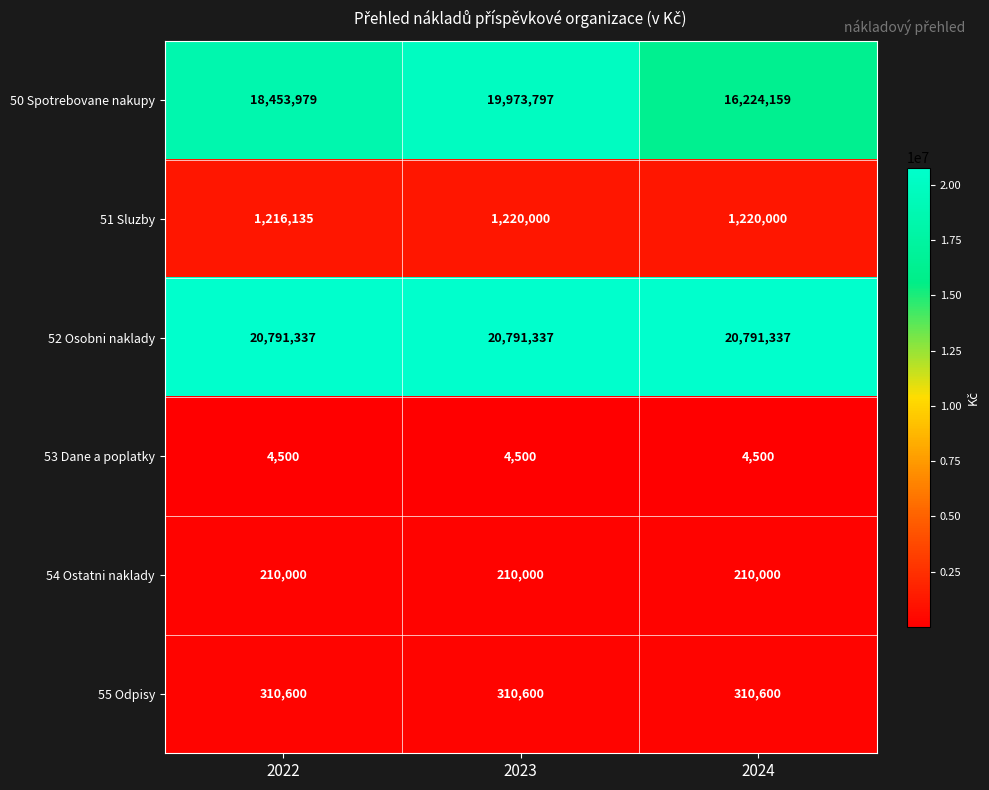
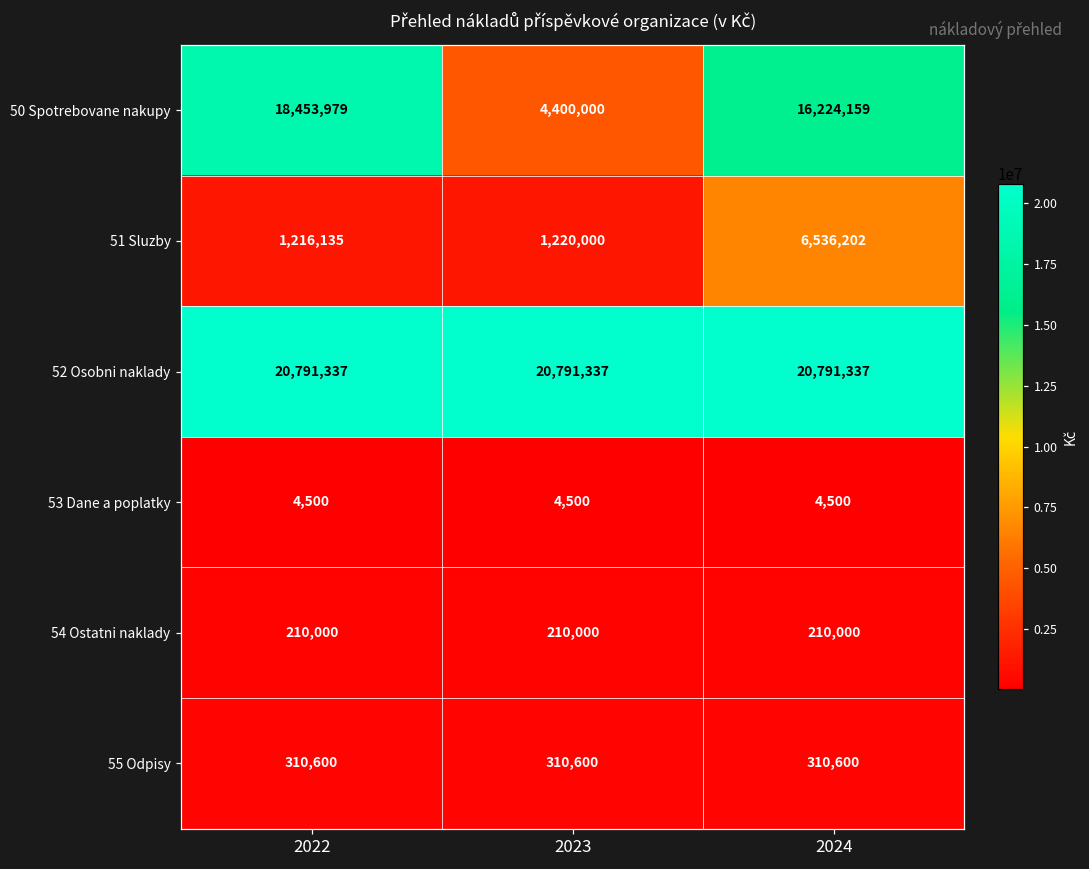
  {
    "50 Spotrebovane nakupy": {
      "2022": "18,453,979",
-     "2023": "19,973,797",
+     "2023": "4,400,000",
      "2024": "16,224,159"
    },
    "51 Sluzby": {
      "2022": "1,216,135",
      "2023": "1,220,000",
-     "2024": "1,220,000"
+     "2024": "6,536,202"
    },
    "52 Osobni naklady": {
      "2022": "20,791,337",
      "2023": "20,791,337",
      "2024": "20,791,337"
    },
    "53 Dane a poplatky": {
      "2022": "4,500",
      "2023": "4,500",
      "2024": "4,500"
    },
    "54 Ostatni naklady": {
      "2022": "210,000",
      "2023": "210,000",
      "2024": "210,000"
    },
    "55 Odpisy": {
      "2022": "310,600",
      "2023": "310,600",
      "2024": "310,600"
    }
  }
